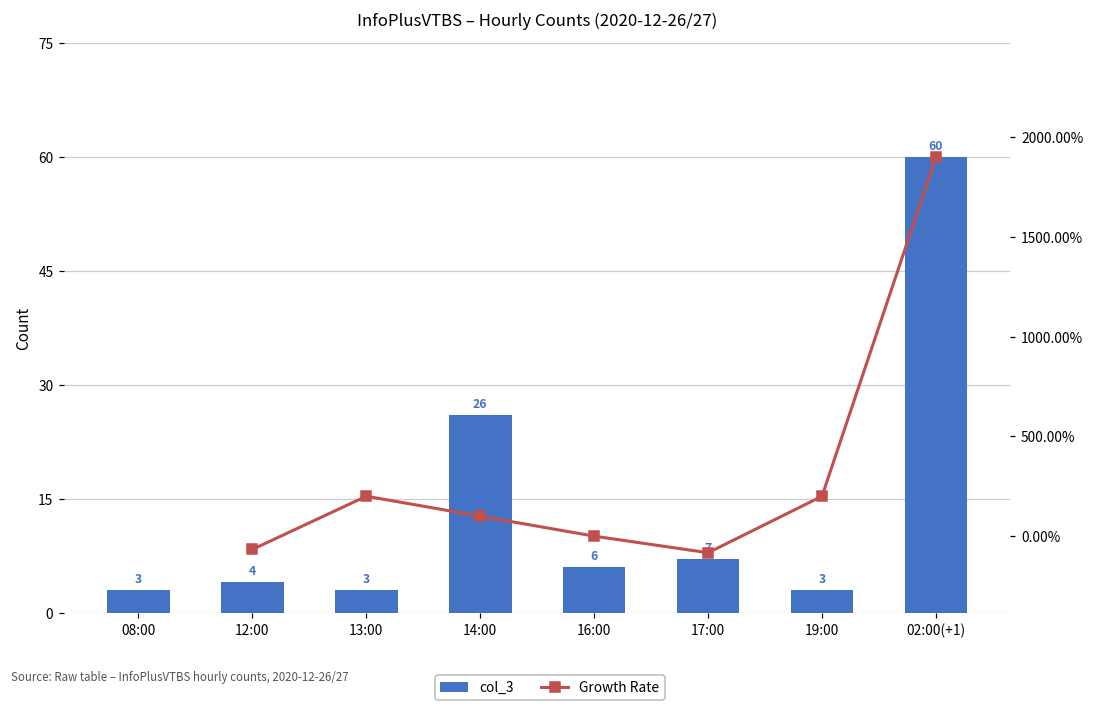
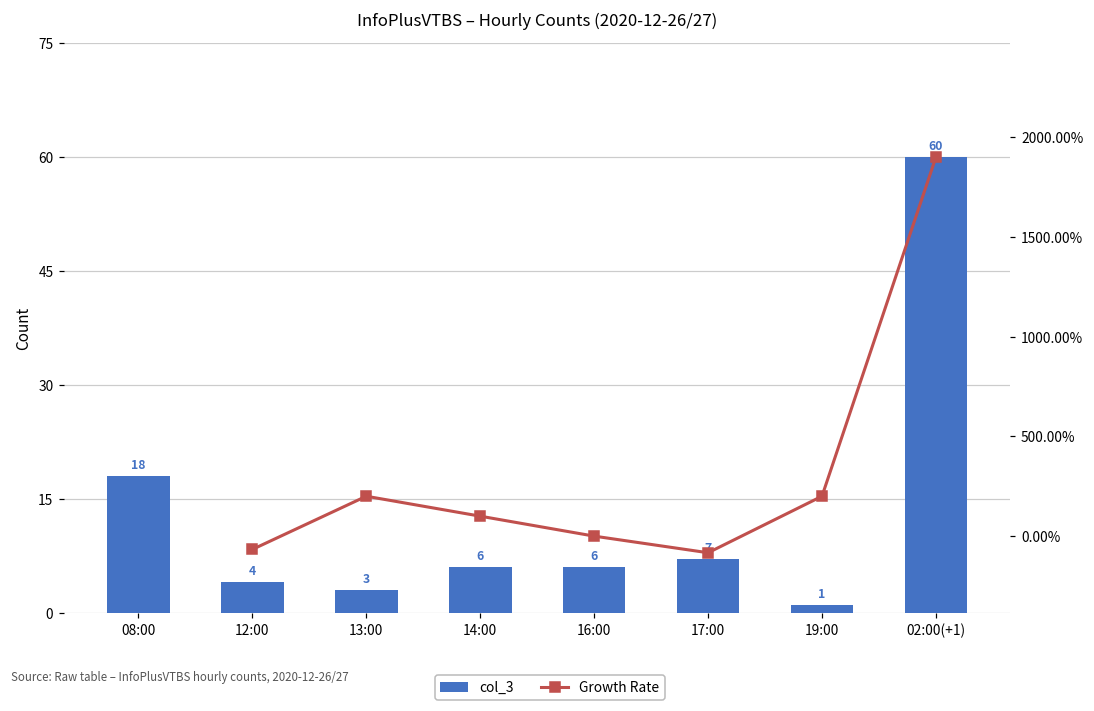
  {
    "col_3": {
-     "08:00": 3,
+     "08:00": 18,
      "12:00": 4,
      "13:00": 3,
-     "14:00": 26,
+     "14:00": 6,
      "16:00": 6,
-     "19:00": 3,
+     "19:00": 1,
      "02:00(+1)": 60
    }
  }
